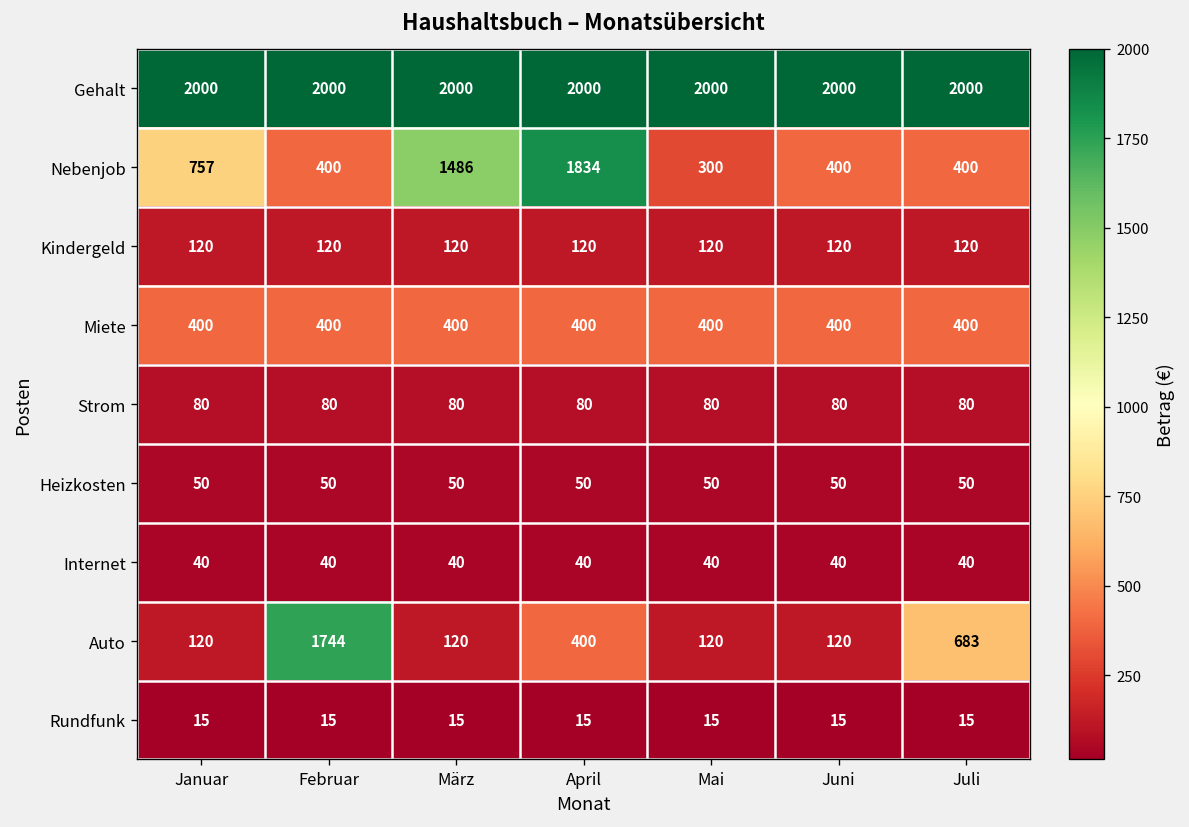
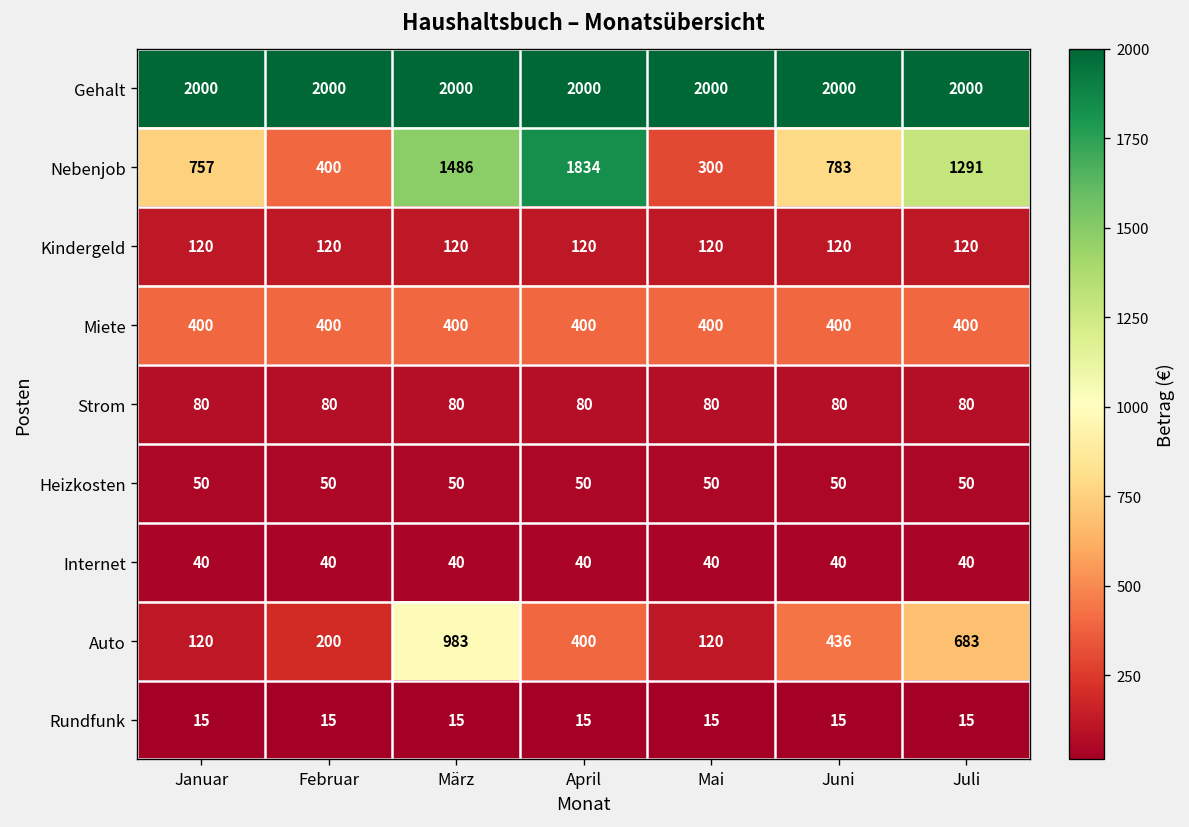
  {
    "Gehalt": {
      "Januar": 2000,
      "Februar": 2000,
      "März": 2000,
      "April": 2000,
      "Mai": 2000,
      "Juni": 2000,
      "Juli": 2000
    },
    "Nebenjob": {
      "Januar": 757,
      "Februar": 400,
      "März": 1486,
      "April": 1834,
      "Mai": 300,
-     "Juni": 400,
-     "Juli": 400
+     "Juni": 783,
+     "Juli": 1291
    },
    "Kindergeld": {
      "Januar": 120,
      "Februar": 120,
      "März": 120,
      "April": 120,
      "Mai": 120,
      "Juni": 120,
      "Juli": 120
    },
    "Miete": {
      "Januar": 400,
      "Februar": 400,
      "März": 400,
      "April": 400,
      "Mai": 400,
      "Juni": 400,
      "Juli": 400
    },
    "Strom": {
      "Januar": 80,
      "Februar": 80,
      "März": 80,
      "April": 80,
      "Mai": 80,
      "Juni": 80,
      "Juli": 80
    },
    "Heizkosten": {
      "Januar": 50,
      "Februar": 50,
      "März": 50,
      "April": 50,
      "Mai": 50,
      "Juni": 50,
      "Juli": 50
    },
    "Internet": {
      "Januar": 40,
      "Februar": 40,
      "März": 40,
      "April": 40,
      "Mai": 40,
      "Juni": 40,
      "Juli": 40
    },
    "Auto": {
      "Januar": 120,
-     "Februar": 1744,
-     "März": 120,
+     "Februar": 200,
+     "März": 983,
      "April": 400,
      "Mai": 120,
-     "Juni": 120,
+     "Juni": 436,
      "Juli": 683
    },
    "Rundfunk": {
      "Januar": 15,
      "Februar": 15,
      "März": 15,
      "April": 15,
      "Mai": 15,
      "Juni": 15,
      "Juli": 15
    }
  }
